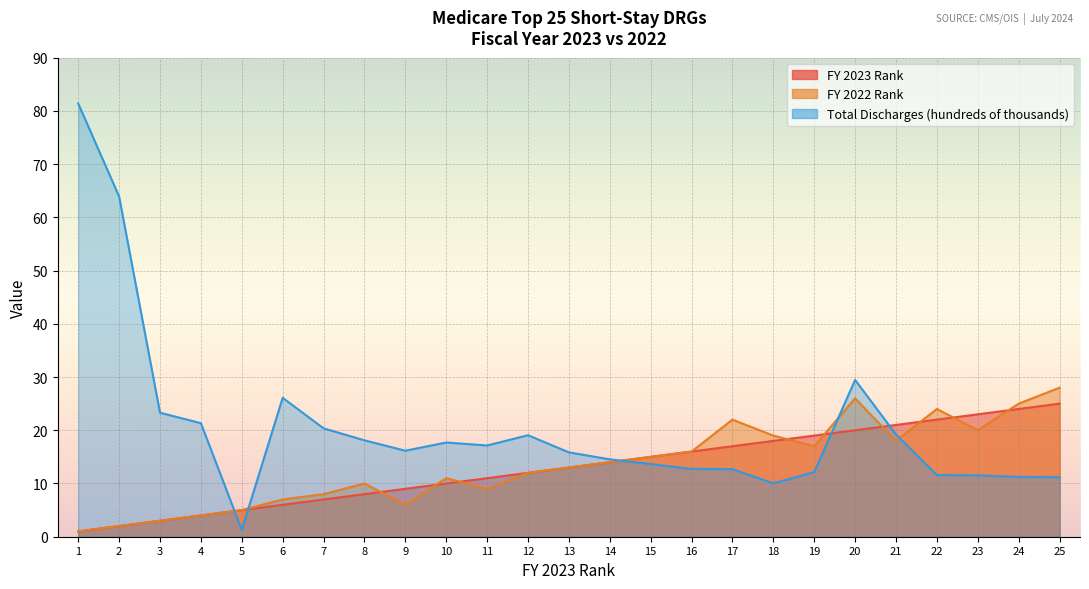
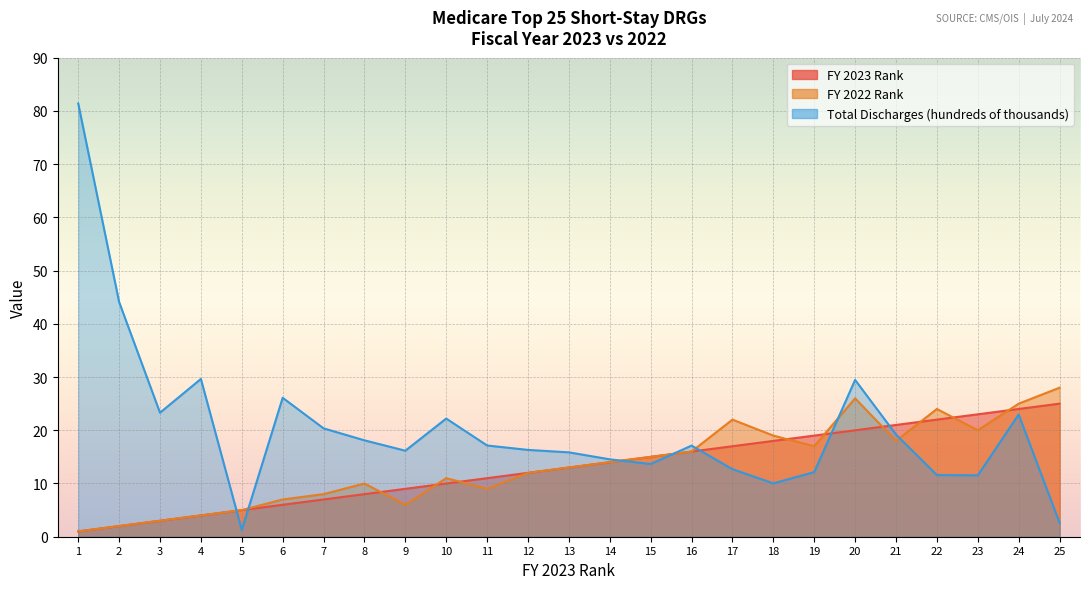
  {
    "Total Discharges (hundreds of thousands)": {
      "1": 81,
-     "2": 64,
+     "2": 44,
      "3": 23,
-     "4": 21,
+     "4": 30,
      "5": 1,
      "6": 26,
      "7": 20,
      "8": 18,
      "9": 16,
-     "10": 18,
+     "10": 22,
      "11": 17,
-     "12": 19,
+     "12": 16,
      "13": 16,
      "14": 15,
      "15": 14,
-     "16": 13,
+     "16": 17,
      "17": 13,
      "18": 10,
      "19": 12,
      "20": 29,
      "21": 19,
      "22": 12,
      "23": 12,
-     "24": 11,
-     "25": 11
+     "24": 23,
+     "25": 3
    }
  }
